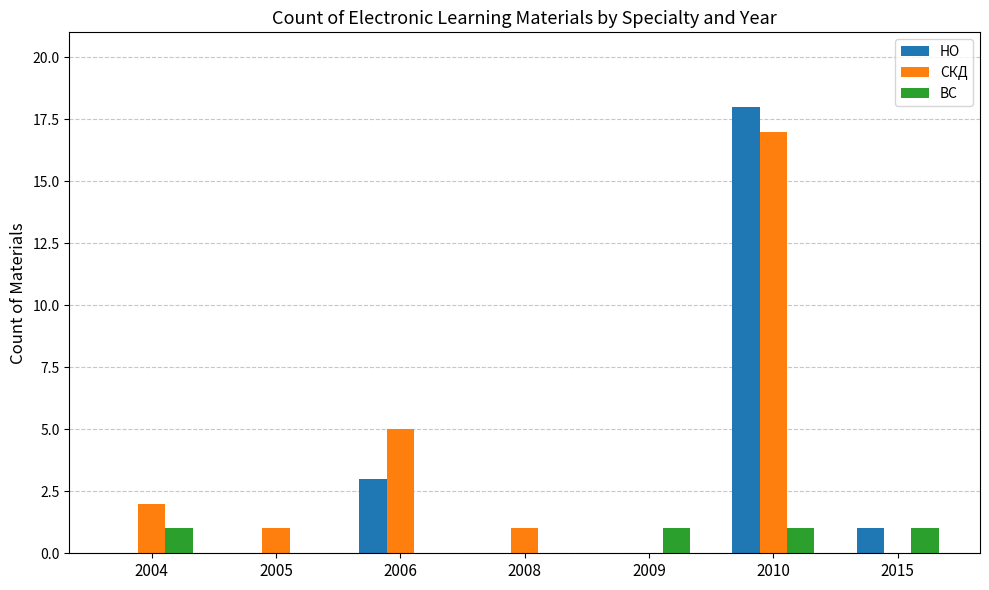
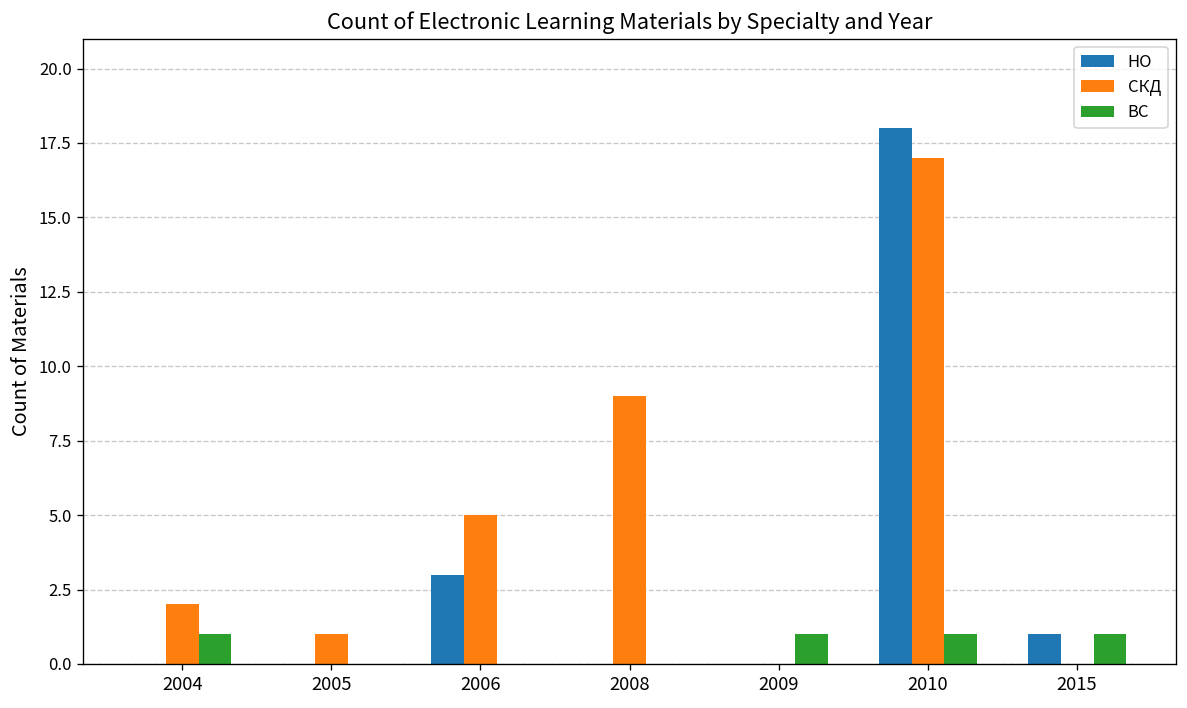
  {
    "НО": {
      "2004": 0,
      "2005": 0,
      "2006": 3,
      "2008": 0,
      "2009": 0,
      "2010": 18,
      "2015": 1
    },
    "СКД": {
      "2004": 2,
      "2005": 1,
      "2006": 5,
-     "2008": 1,
+     "2008": 9,
      "2009": 0,
      "2010": 17,
      "2015": 0
    },
    "ВС": {
      "2004": 1,
      "2005": 0,
      "2006": 0,
      "2008": 0,
      "2009": 1,
      "2010": 1,
      "2015": 1
    }
  }
